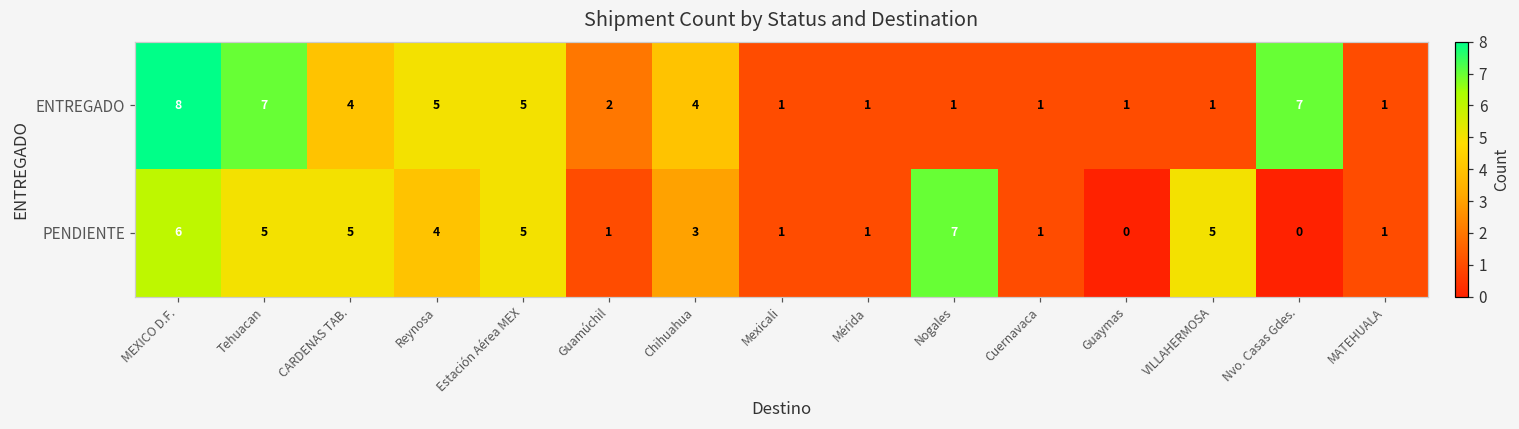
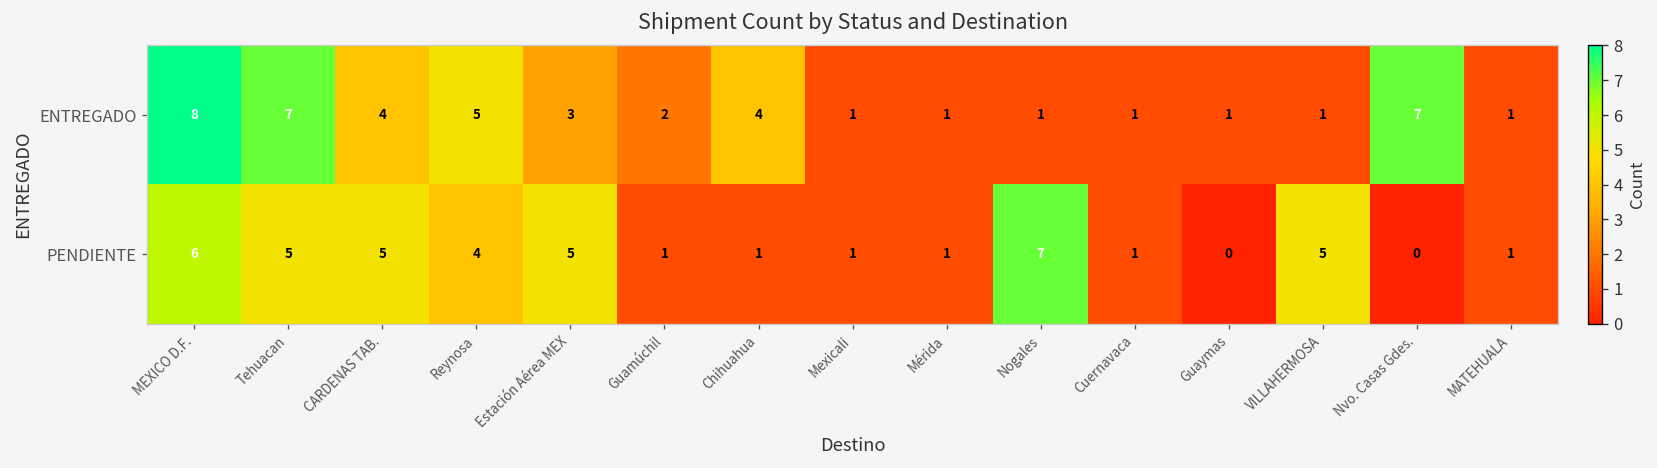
  {
    "ENTREGADO": {
      "MEXICO D.F.": 8,
      "Tehuacan": 7,
      "CARDENAS TAB.": 4,
      "Reynosa": 5,
-     "Estación Aérea MEX": 5,
+     "Estación Aérea MEX": 3,
      "Guamúchil": 2,
      "Chihuahua": 4,
      "Mexicali": 1,
      "Mérida": 1,
      "Nogales": 1,
      "Cuernavaca": 1,
      "Guaymas": 1,
      "VILLAHERMOSA": 1,
      "Nvo. Casas Gdes.": 7,
      "MATEHUALA": 1
    },
    "PENDIENTE": {
      "MEXICO D.F.": 6,
      "Tehuacan": 5,
      "CARDENAS TAB.": 5,
      "Reynosa": 4,
      "Estación Aérea MEX": 5,
      "Guamúchil": 1,
-     "Chihuahua": 3,
+     "Chihuahua": 1,
      "Mexicali": 1,
      "Mérida": 1,
      "Nogales": 7,
      "Cuernavaca": 1,
      "Guaymas": 0,
      "VILLAHERMOSA": 5,
      "Nvo. Casas Gdes.": 0,
      "MATEHUALA": 1
    }
  }
